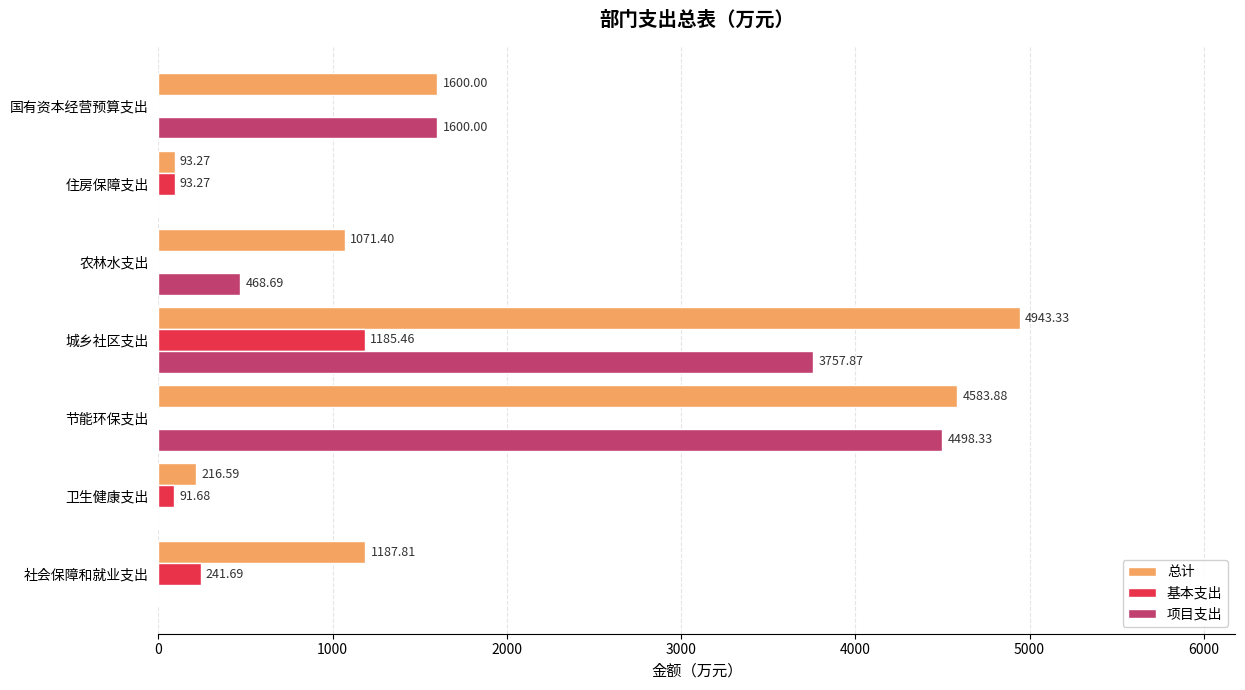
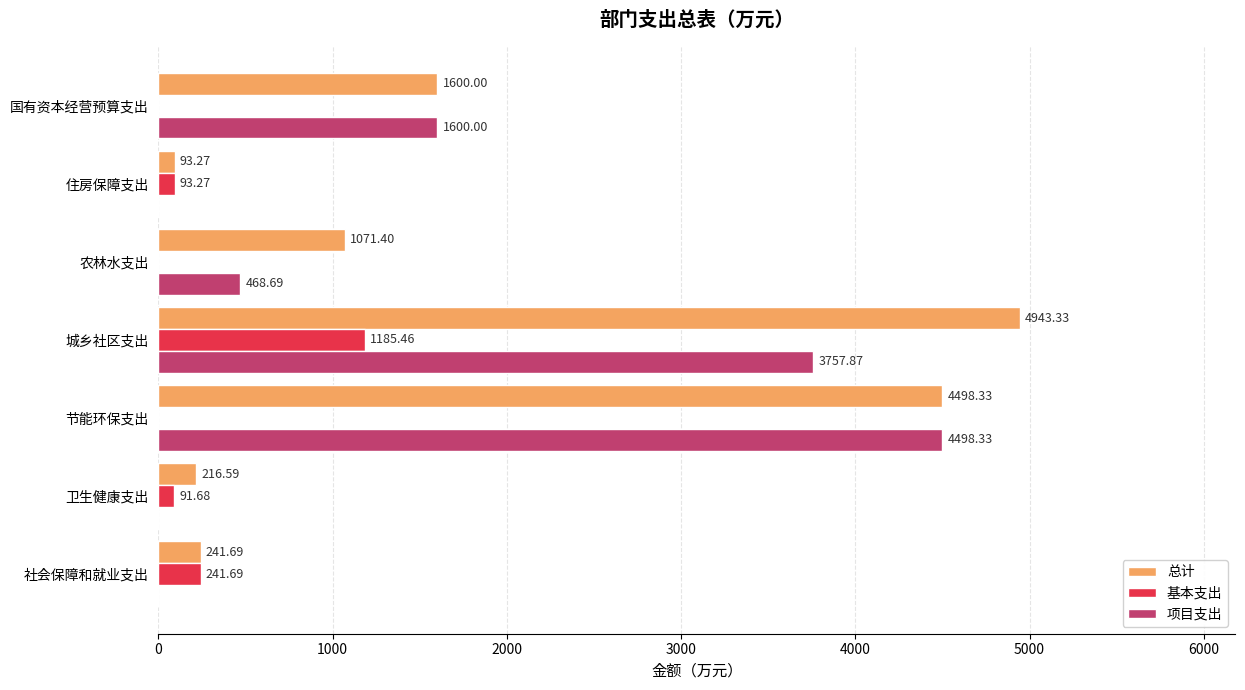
  {
    "总计": {
      "国有资本经营预算支出": 1600.00,
      "住房保障支出": 93.27,
      "农林水支出": 1071.40,
      "城乡社区支出": 4943.33,
-     "节能环保支出": 4583.88,
+     "节能环保支出": 4498.33,
      "卫生健康支出": 216.59,
-     "社会保障和就业支出": 1187.81
+     "社会保障和就业支出": 241.69
    }
  }
